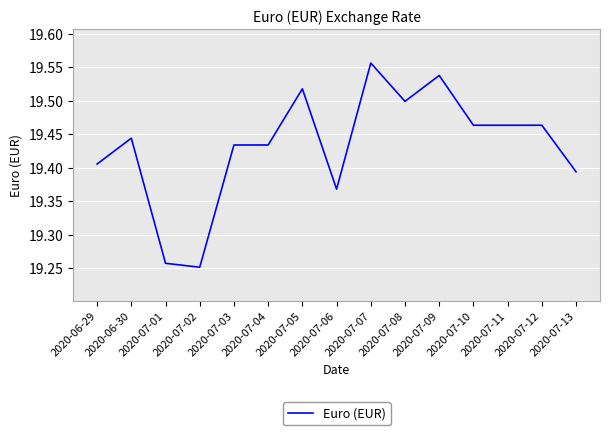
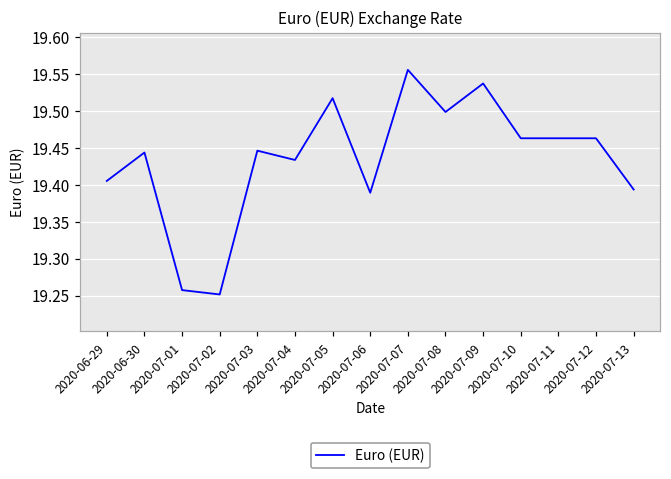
  {
    "2020-06-29": 19.41,
    "2020-06-30": 19.44,
    "2020-07-01": 19.26,
    "2020-07-02": 19.25,
-   "2020-07-03": 19.43,
+   "2020-07-03": 19.45,
    "2020-07-04": 19.43,
    "2020-07-05": 19.52,
-   "2020-07-06": 19.37,
+   "2020-07-06": 19.39,
    "2020-07-07": 19.56,
    "2020-07-08": 19.50,
    "2020-07-09": 19.54,
    "2020-07-10": 19.46,
    "2020-07-11": 19.46,
    "2020-07-12": 19.46,
    "2020-07-13": 19.39
  }
